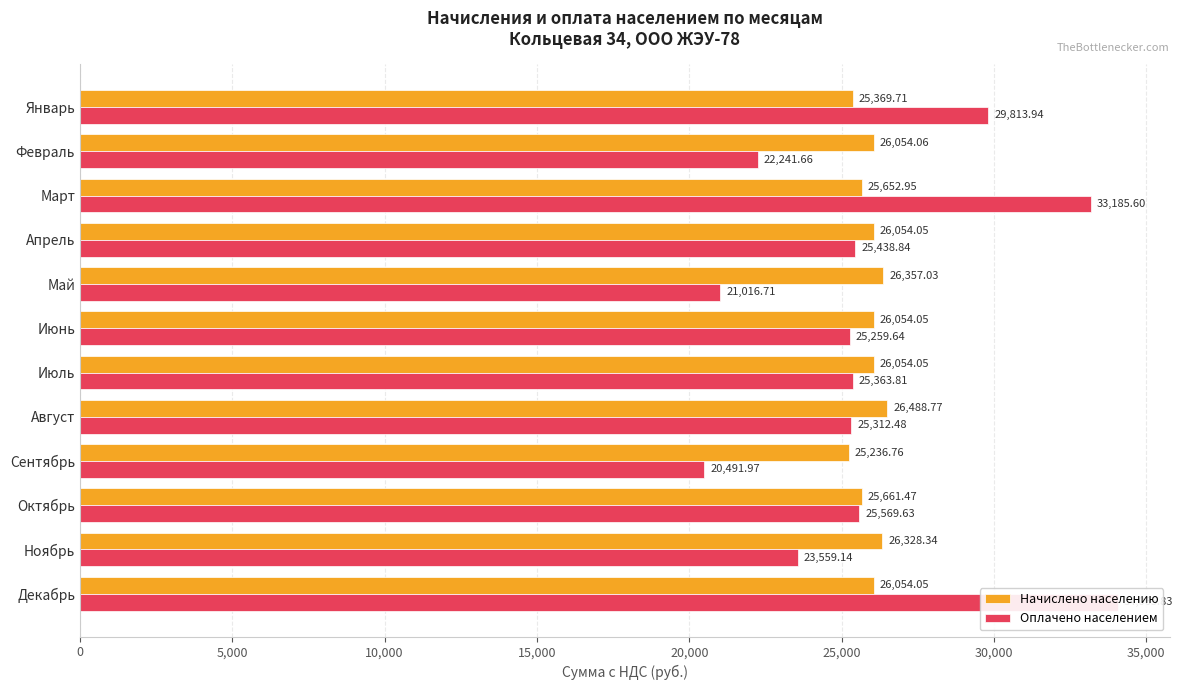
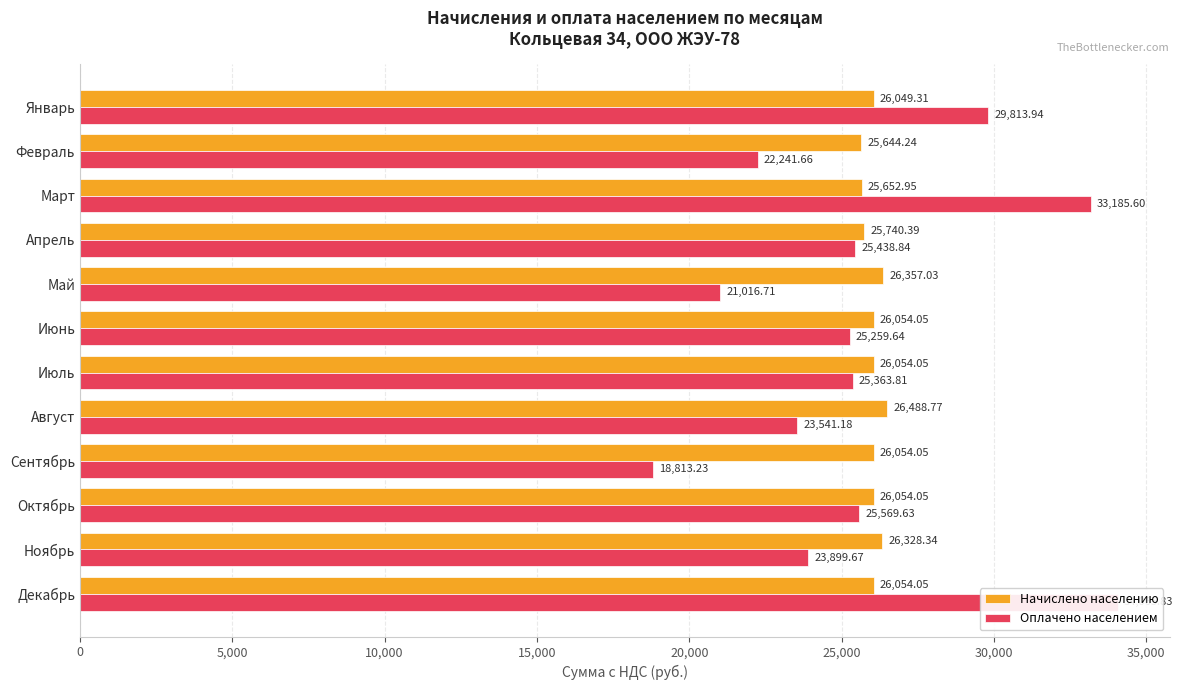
  {
    "Начислено населению": {
-     "Январь": "25,369.71",
-     "Февраль": "26,054.06",
+     "Январь": "26,049.31",
+     "Февраль": "25,644.24",
      "Март": "25,652.95",
-     "Апрель": "26,054.05",
+     "Апрель": "25,740.39",
      "Май": "26,357.03",
      "Июнь": "26,054.05",
      "Июль": "26,054.05",
      "Август": "26,488.77",
-     "Сентябрь": "25,236.76",
-     "Октябрь": "25,661.47",
+     "Сентябрь": "26,054.05",
+     "Октябрь": "26,054.05",
      "Ноябрь": "26,328.34",
      "Декабрь": "26,054.05"
    },
    "Оплачено населением": {
      "Январь": "29,813.94",
      "Февраль": "22,241.66",
      "Март": "33,185.60",
      "Апрель": "25,438.84",
      "Май": "21,016.71",
      "Июнь": "25,259.64",
      "Июль": "25,363.81",
-     "Август": "25,312.48",
-     "Сентябрь": "20,491.97",
+     "Август": "23,541.18",
+     "Сентябрь": "18,813.23",
      "Октябрь": "25,569.63",
-     "Ноябрь": "23,559.14"
+     "Ноябрь": "23,899.67"
    }
  }
